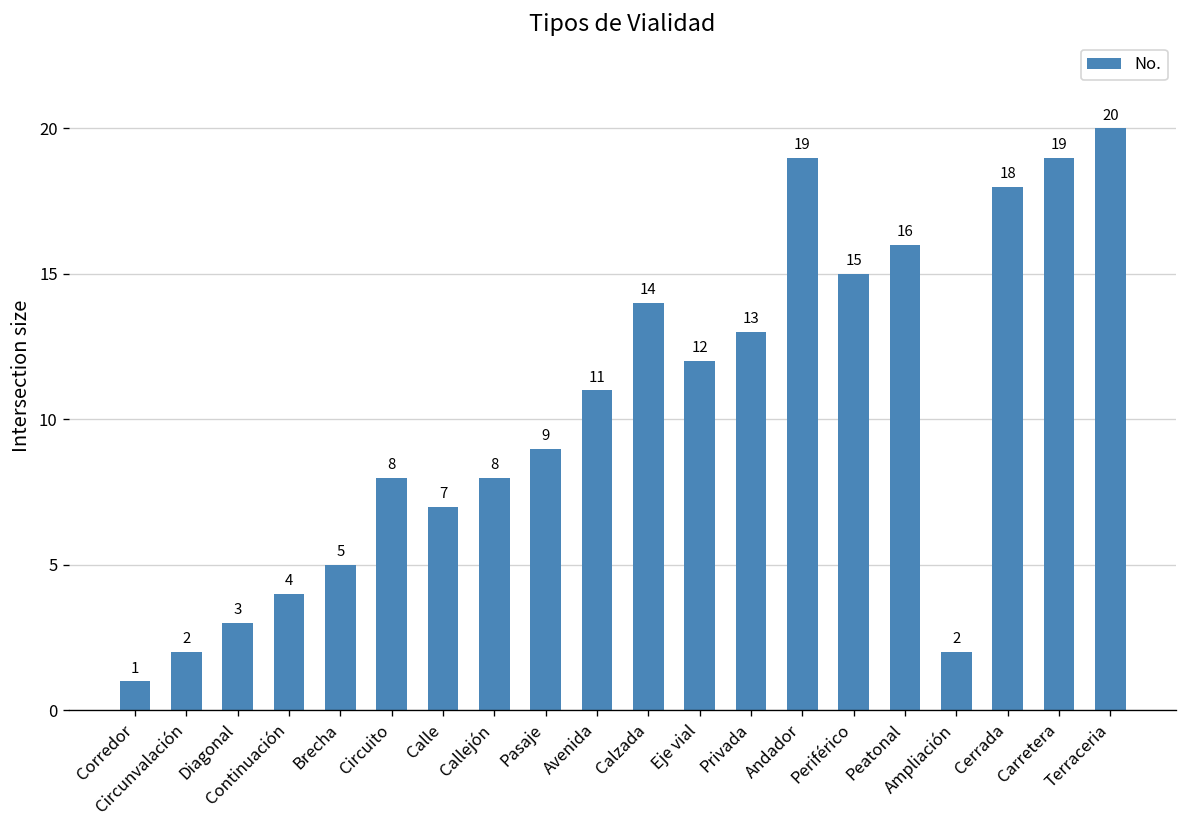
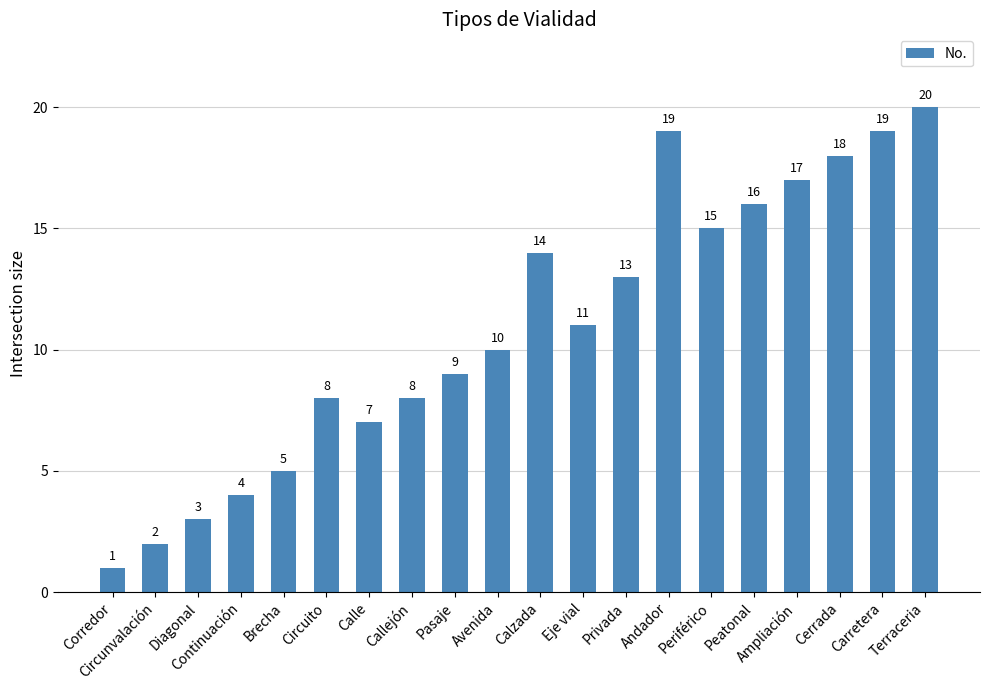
  {
    "Corredor": 1,
    "Circunvalación": 2,
    "Diagonal": 3,
    "Continuación": 4,
    "Brecha": 5,
    "Circuito": 8,
    "Calle": 7,
    "Callejón": 8,
    "Pasaje": 9,
-   "Avenida": 11,
+   "Avenida": 10,
    "Calzada": 14,
-   "Eje vial": 12,
+   "Eje vial": 11,
    "Privada": 13,
    "Andador": 19,
    "Periférico": 15,
    "Peatonal": 16,
-   "Ampliación": 2,
+   "Ampliación": 17,
    "Cerrada": 18,
    "Carretera": 19,
    "Terraceria": 20
  }
